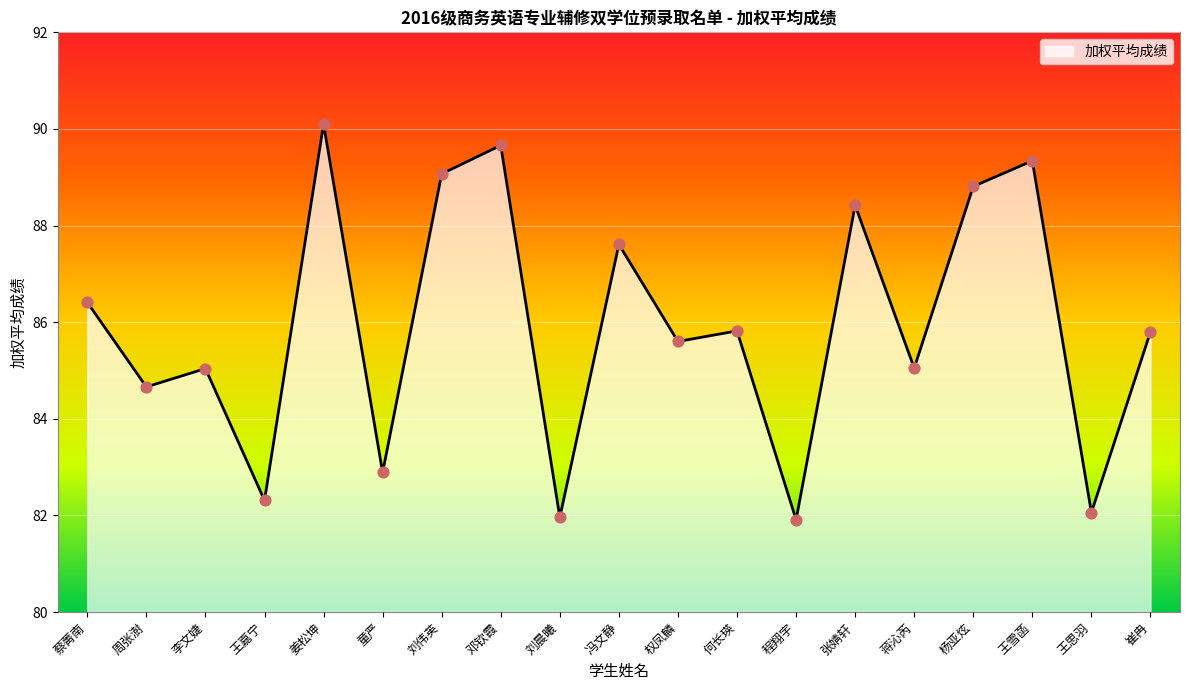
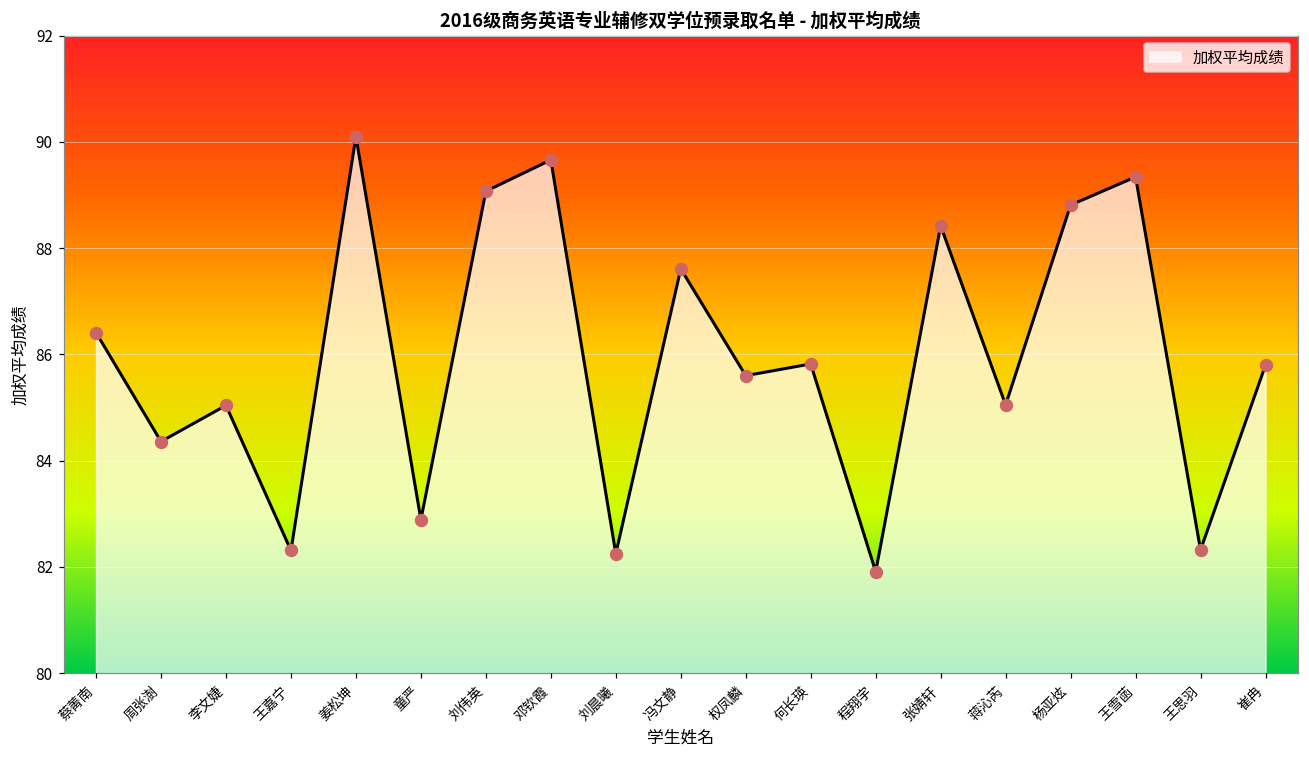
  {
    "蔡菁南": 86.4,
-   "周张澍": 84.7,
+   "周张澍": 84.4,
    "李文婕": 85.0,
    "王嘉宁": 82.3,
    "姜松坤": 90.1,
    "童严": 82.9,
    "刘伟英": 89.1,
    "邓钦霞": 89.7,
-   "刘晨曦": 82.0,
+   "刘晨曦": 82.3,
    "冯文静": 87.6,
    "权凤麟": 85.6,
    "何长瑛": 85.8,
    "程翔宇": 81.9,
    "张婧轩": 88.4,
    "蒋沁芮": 85.1,
    "杨亚炫": 88.8,
    "王雪菡": 89.3,
-   "王思羽": 82.1,
+   "王思羽": 82.3,
    "崔冉": 85.8
  }
